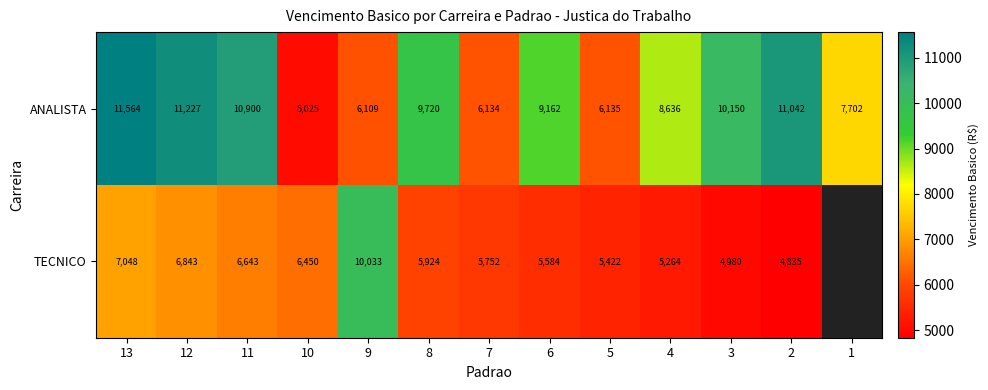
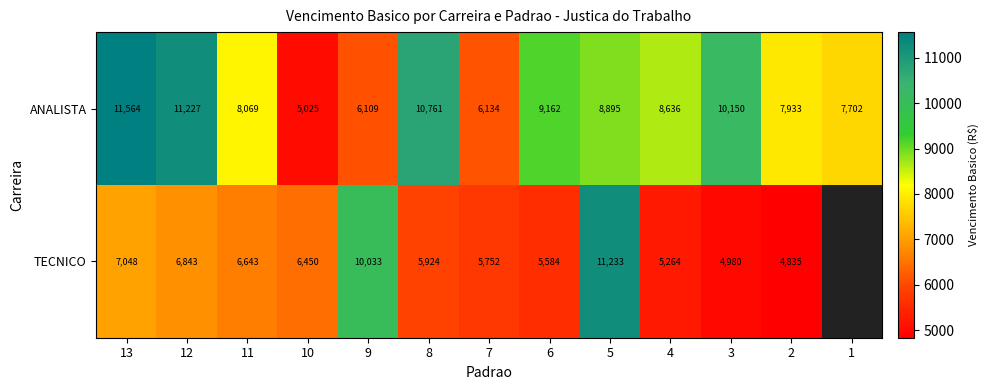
  {
    "ANALISTA": {
      "13": "11,564",
      "12": "11,227",
-     "11": "10,900",
+     "11": "8,069",
      "10": "5,025",
      "9": "6,109",
-     "8": "9,720",
+     "8": "10,761",
      "7": "6,134",
      "6": "9,162",
-     "5": "6,135",
+     "5": "8,895",
      "4": "8,636",
      "3": "10,150",
-     "2": "11,042",
+     "2": "7,933",
      "1": "7,702"
    },
    "TECNICO": {
      "13": "7,048",
      "12": "6,843",
      "11": "6,643",
      "10": "6,450",
      "9": "10,033",
      "8": "5,924",
      "7": "5,752",
      "6": "5,584",
-     "5": "5,422",
+     "5": "11,233",
      "4": "5,264",
      "3": "4,980",
      "2": "4,835"
    }
  }
